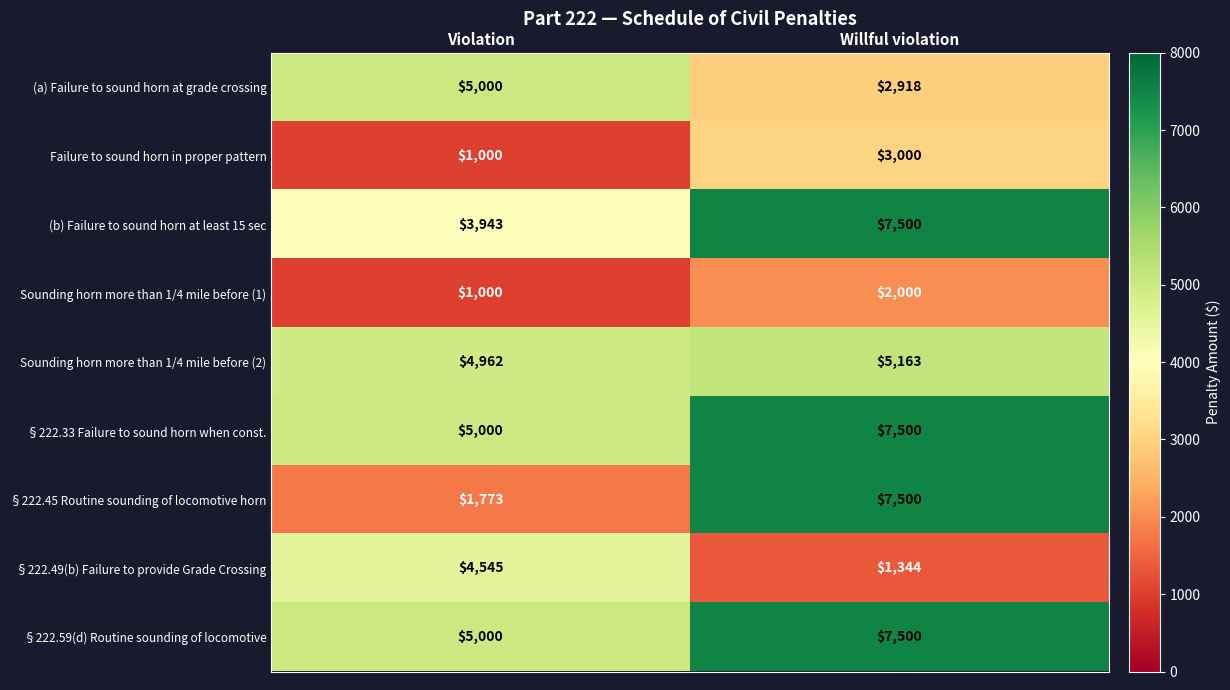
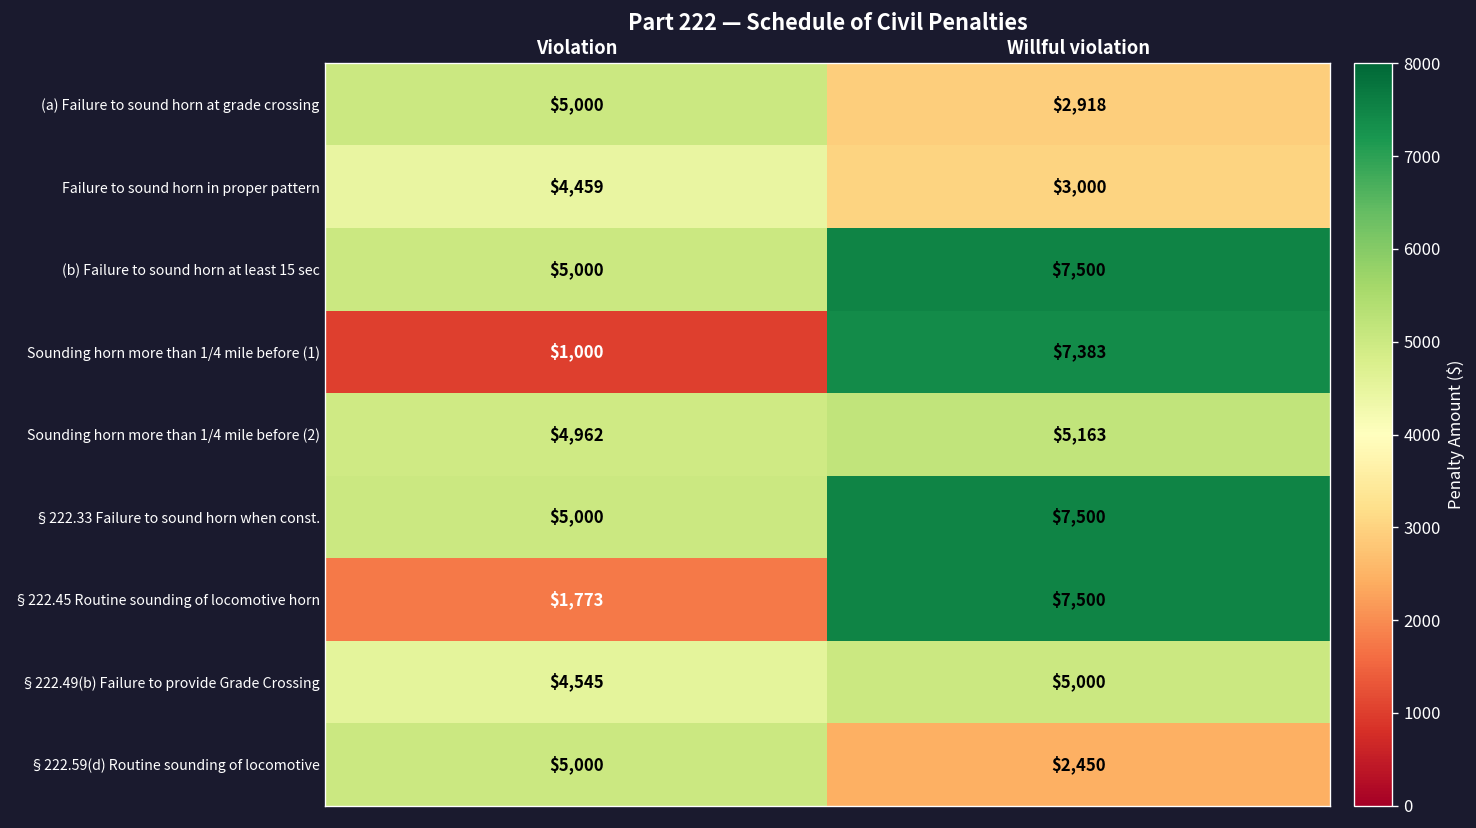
  {
    "(a) Failure to sound horn at grade crossing": {
      "Violation": "$5,000",
      "Willful violation": "$2,918"
    },
    "Failure to sound horn in proper pattern": {
-     "Violation": "$1,000",
+     "Violation": "$4,459",
      "Willful violation": "$3,000"
    },
    "(b) Failure to sound horn at least 15 sec": {
-     "Violation": "$3,943",
+     "Violation": "$5,000",
      "Willful violation": "$7,500"
    },
    "Sounding horn more than 1/4 mile before (1)": {
      "Violation": "$1,000",
-     "Willful violation": "$2,000"
+     "Willful violation": "$7,383"
    },
    "Sounding horn more than 1/4 mile before (2)": {
      "Violation": "$4,962",
      "Willful violation": "$5,163"
    },
    "§222.33 Failure to sound horn when const.": {
      "Violation": "$5,000",
      "Willful violation": "$7,500"
    },
    "§222.45 Routine sounding of locomotive horn": {
      "Violation": "$1,773",
      "Willful violation": "$7,500"
    },
    "§222.49(b) Failure to provide Grade Crossing": {
      "Violation": "$4,545",
-     "Willful violation": "$1,344"
+     "Willful violation": "$5,000"
    },
    "§222.59(d) Routine sounding of locomotive": {
      "Violation": "$5,000",
-     "Willful violation": "$7,500"
+     "Willful violation": "$2,450"
    }
  }
